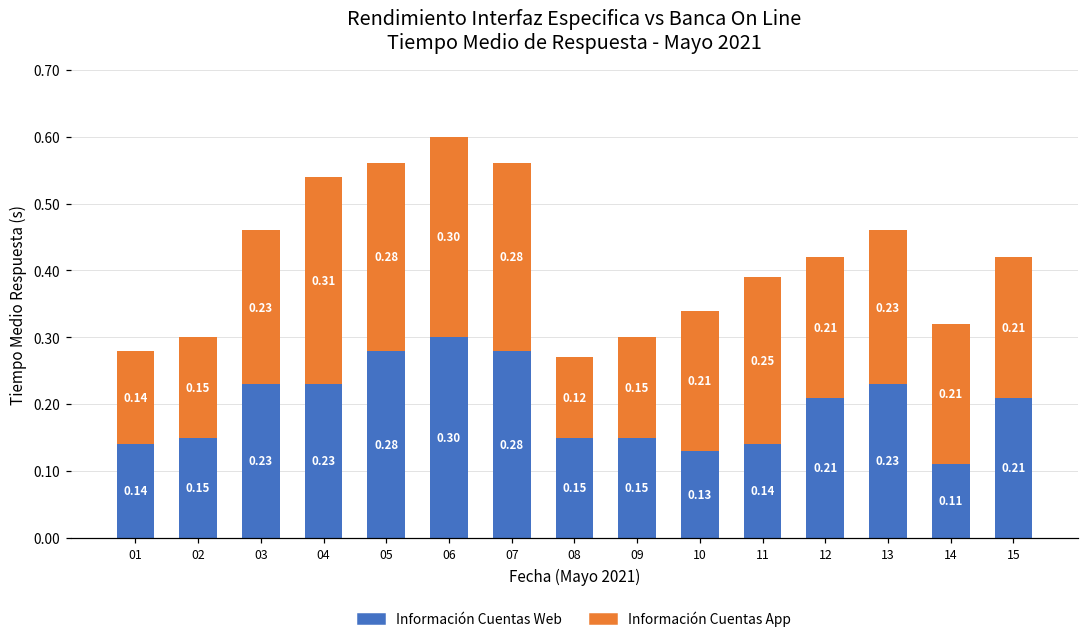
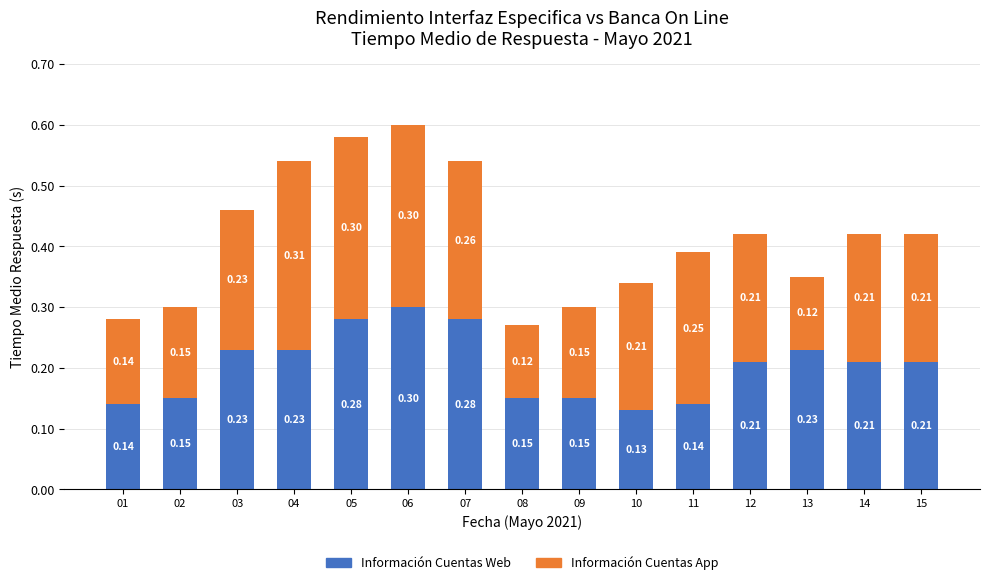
  {
    "Información Cuentas Web": {
      "01": 0.14,
      "02": 0.15,
      "03": 0.23,
      "04": 0.23,
      "05": 0.28,
      "06": 0.30,
      "07": 0.28,
      "08": 0.15,
      "09": 0.15,
      "10": 0.13,
      "11": 0.14,
      "12": 0.21,
      "13": 0.23,
-     "14": 0.11,
+     "14": 0.21,
      "15": 0.21
    },
    "Información Cuentas App": {
      "01": 0.14,
      "02": 0.15,
      "03": 0.23,
      "04": 0.31,
-     "05": 0.28,
+     "05": 0.30,
      "06": 0.30,
-     "07": 0.28,
+     "07": 0.26,
      "08": 0.12,
      "09": 0.15,
      "10": 0.21,
      "11": 0.25,
      "12": 0.21,
-     "13": 0.23,
+     "13": 0.12,
      "14": 0.21,
      "15": 0.21
    }
  }
